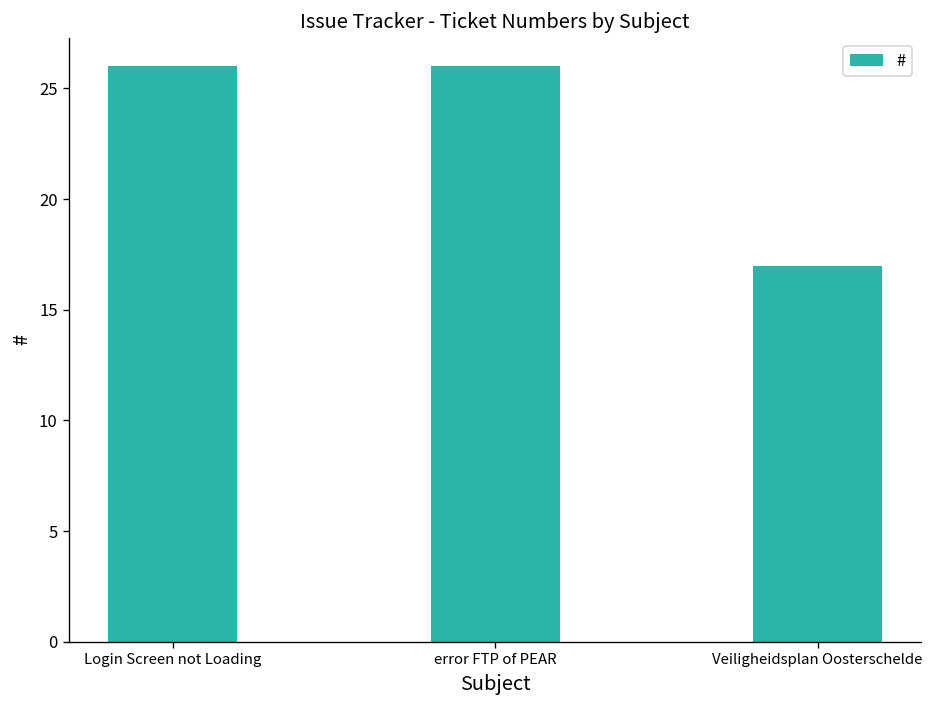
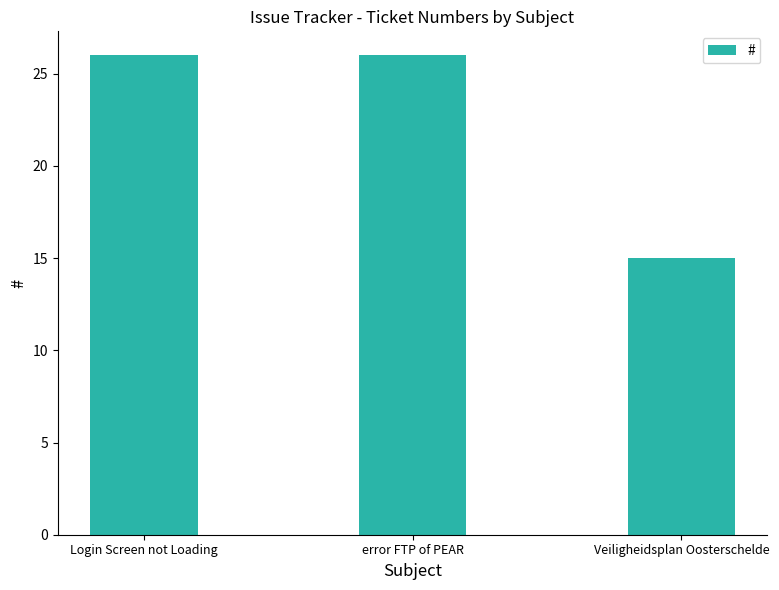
  {
    "Login Screen not Loading": 26,
    "error FTP of PEAR": 26,
-   "Veiligheidsplan Oosterschelde": 17
+   "Veiligheidsplan Oosterschelde": 15
  }
